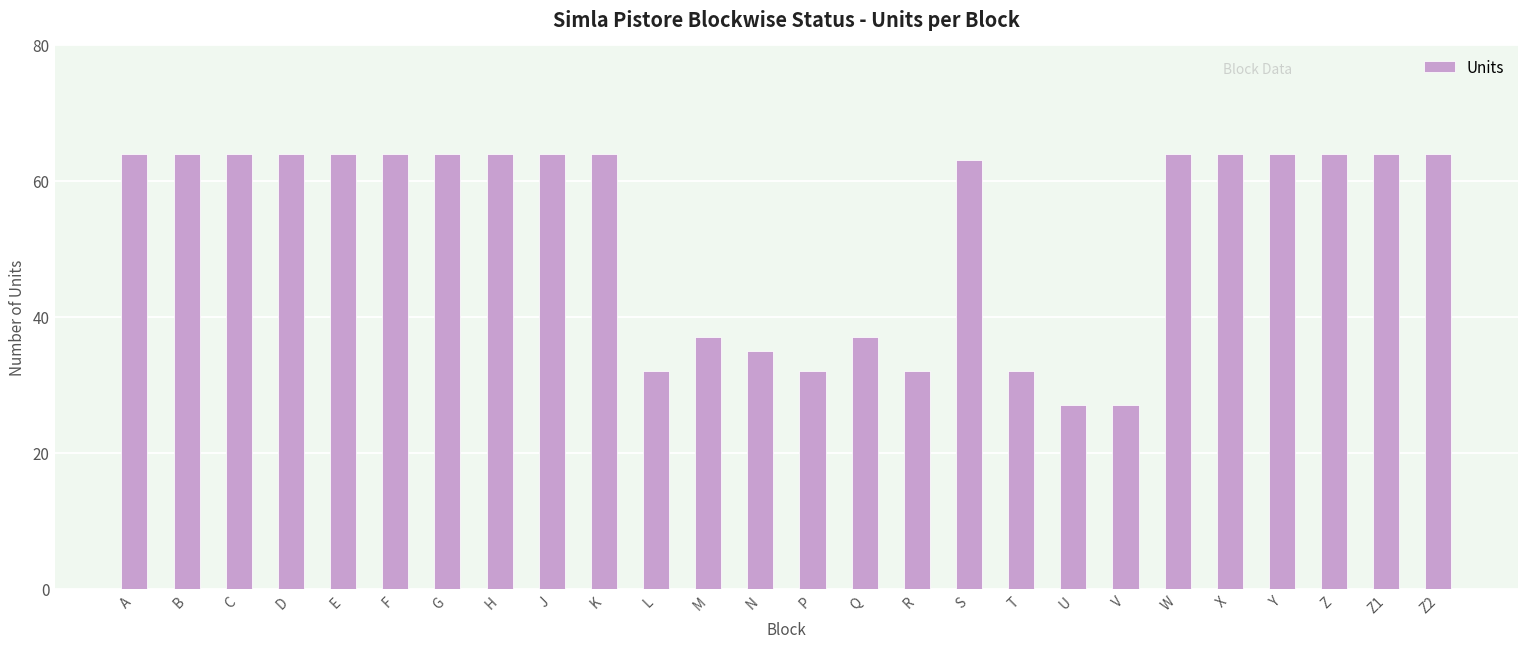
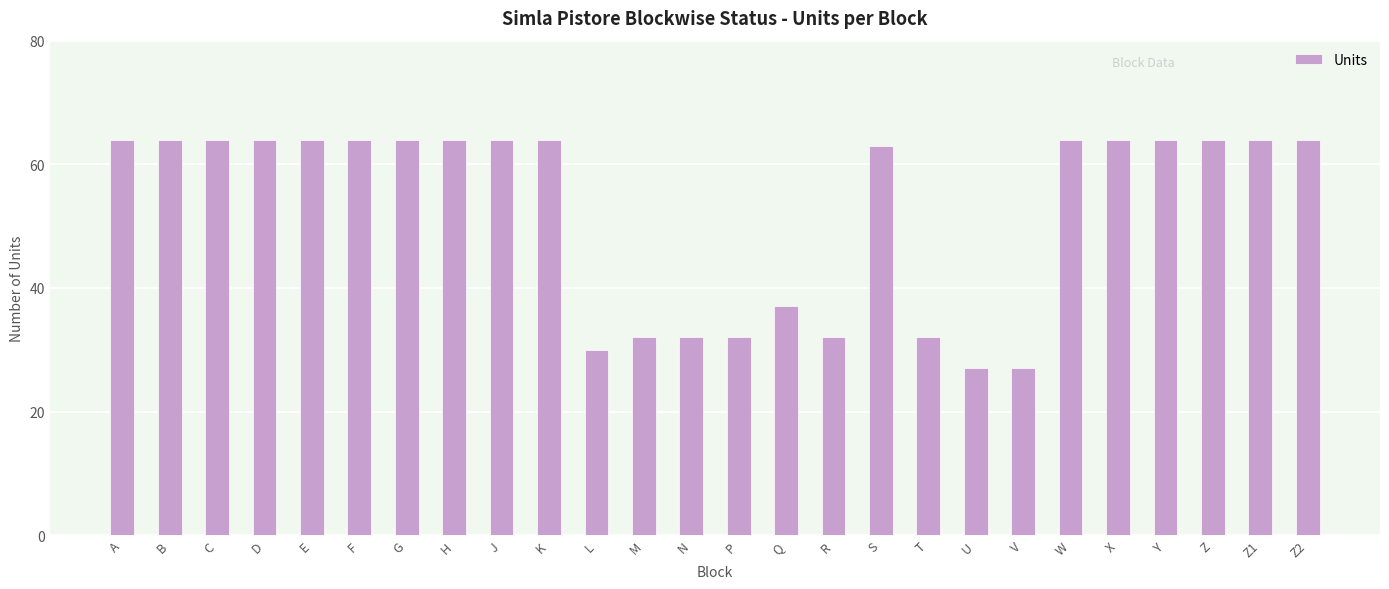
  {
    "A": 64,
    "B": 64,
    "C": 64,
    "D": 64,
    "E": 64,
    "F": 64,
    "G": 64,
    "H": 64,
    "J": 64,
    "K": 64,
-   "L": 32,
-   "M": 37,
-   "N": 35,
+   "L": 30,
+   "M": 32,
+   "N": 32,
    "P": 32,
    "Q": 37,
    "R": 32,
    "S": 63,
    "T": 32,
    "U": 27,
    "V": 27,
    "W": 64,
    "X": 64,
    "Y": 64,
    "Z": 64,
    "Z1": 64,
    "Z2": 64
  }
